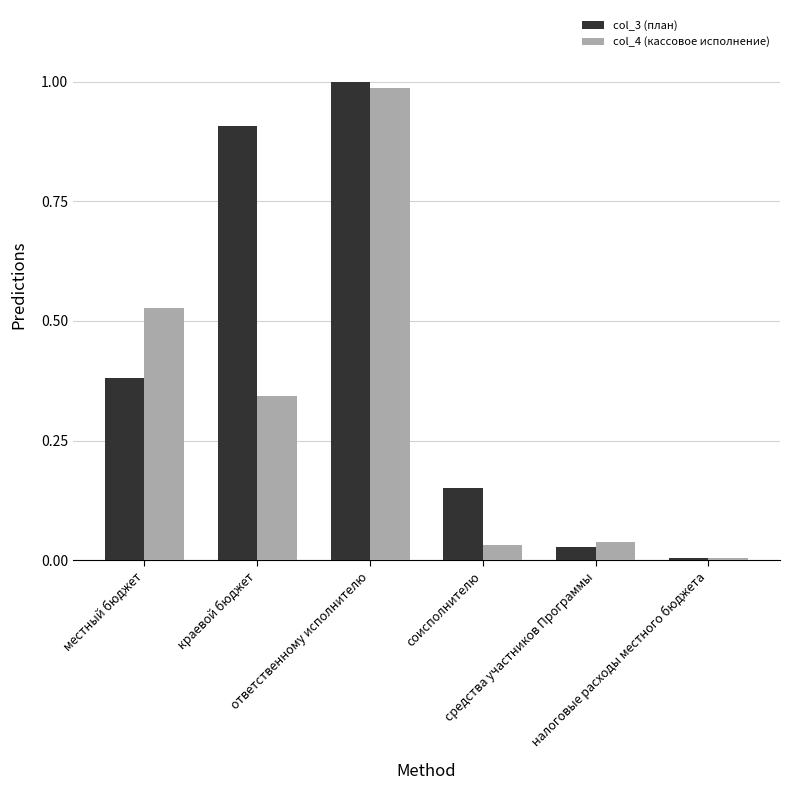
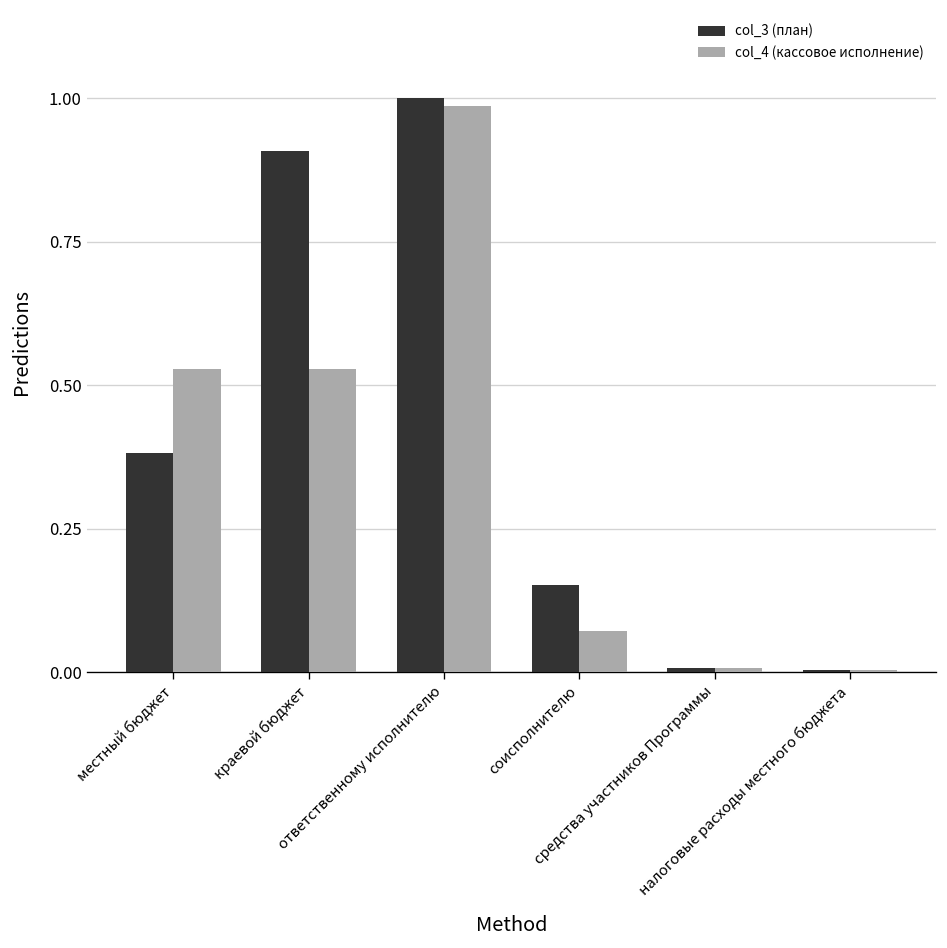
  {
    "col_3 (план)": {
      "местный бюджет": 0.38,
      "краевой бюджет": 0.91,
      "ответственному исполнителю": 1.00,
      "соисполнителю": 0.15,
-     "средства участников Программы": 0.03
+     "средства участников Программы": 0.01
    },
    "col_4 (кассовое исполнение)": {
      "местный бюджет": 0.53,
-     "краевой бюджет": 0.34,
+     "краевой бюджет": 0.53,
      "ответственному исполнителю": 0.99,
-     "соисполнителю": 0.03,
-     "средства участников Программы": 0.04
+     "соисполнителю": 0.07,
+     "средства участников Программы": 0.01
    }
  }
